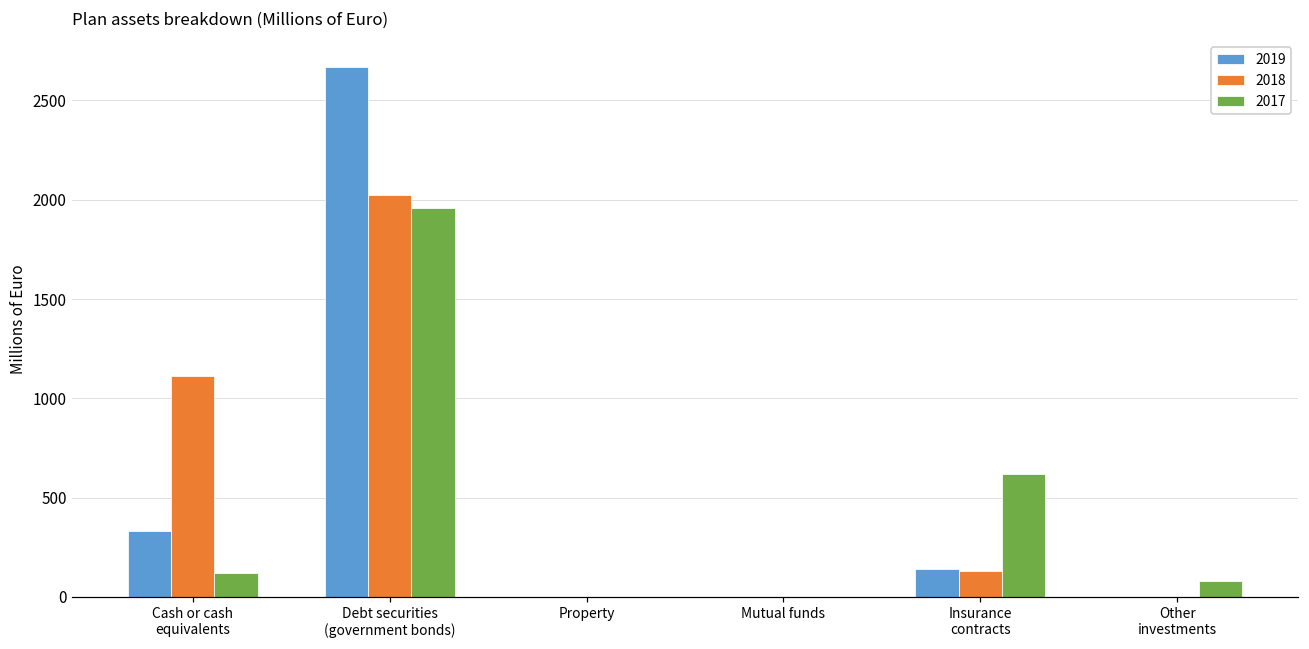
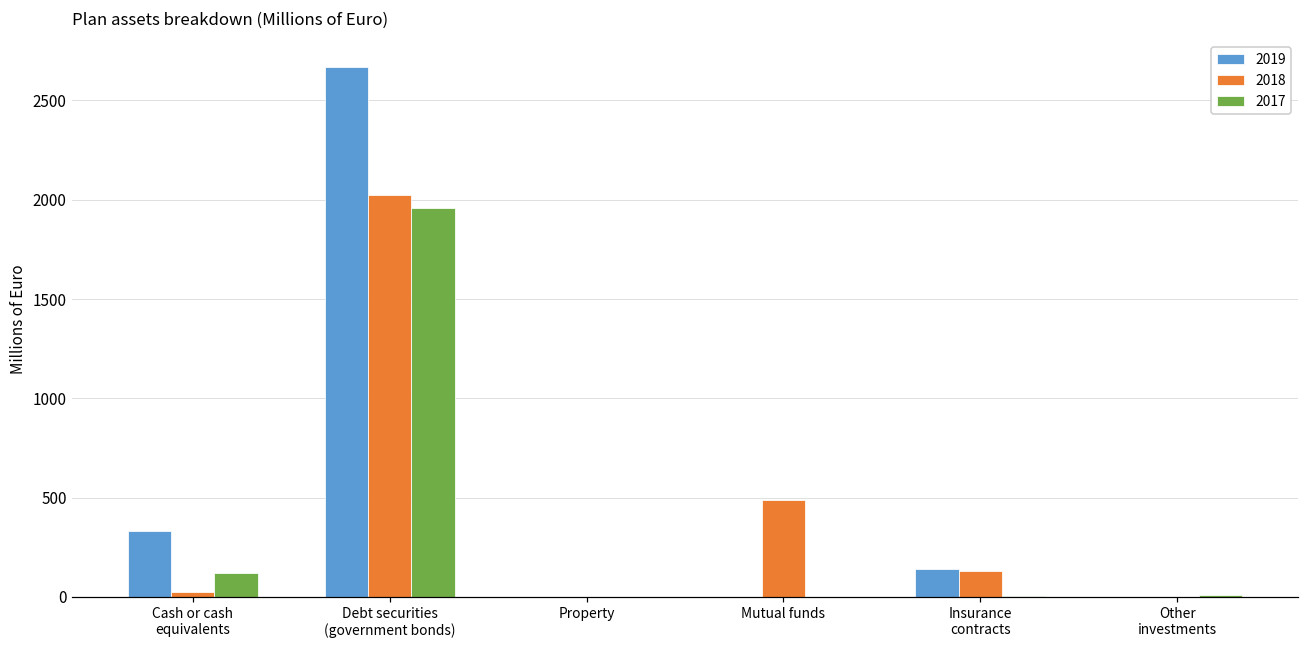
  {
    "2019": {
      "Cash or cash equivalents": 330,
      "Debt securities (government bonds)": 2670,
      "Property": 0,
      "Insurance contracts": 140,
      "Other investments": 0
    },
    "2018": {
-     "Cash or cash equivalents": 1110,
+     "Cash or cash equivalents": 30,
      "Debt securities (government bonds)": 2030,
      "Property": 0,
-     "Mutual funds": 0,
+     "Mutual funds": 490,
      "Insurance contracts": 130,
      "Other investments": 0
    },
    "2017": {
      "Cash or cash equivalents": 120,
      "Debt securities (government bonds)": 1960,
-     "Insurance contracts": 620,
-     "Other investments": 80
+     "Insurance contracts": 0,
+     "Other investments": 10
    }
  }
